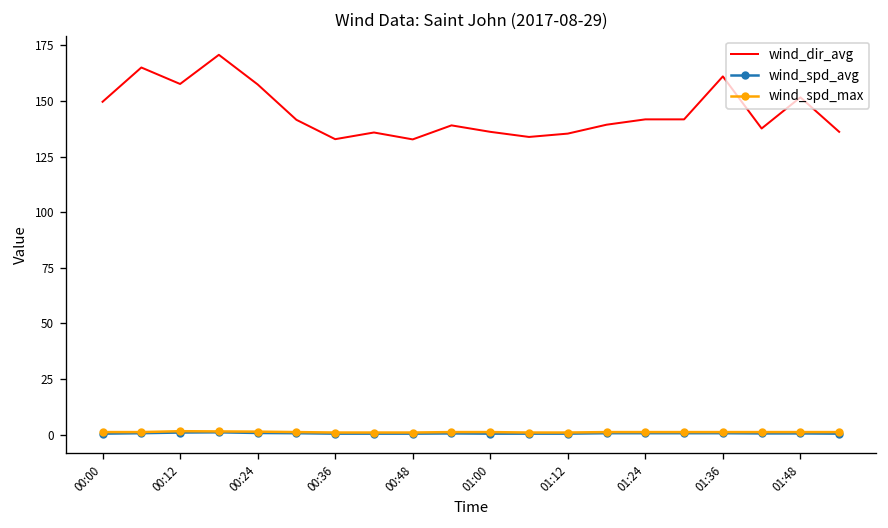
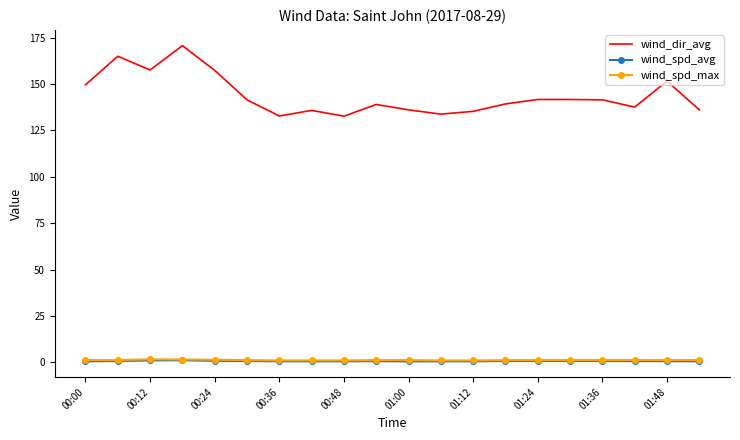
  {
    "wind_dir_avg": {
      "00:00": 150,
      "00:12": 158,
      "00:24": 157,
      "00:36": 133,
      "00:48": 133,
      "01:00": 136,
      "01:12": 135,
      "01:24": 142,
-     "01:36": 161
+     "01:36": 142
    }
  }
